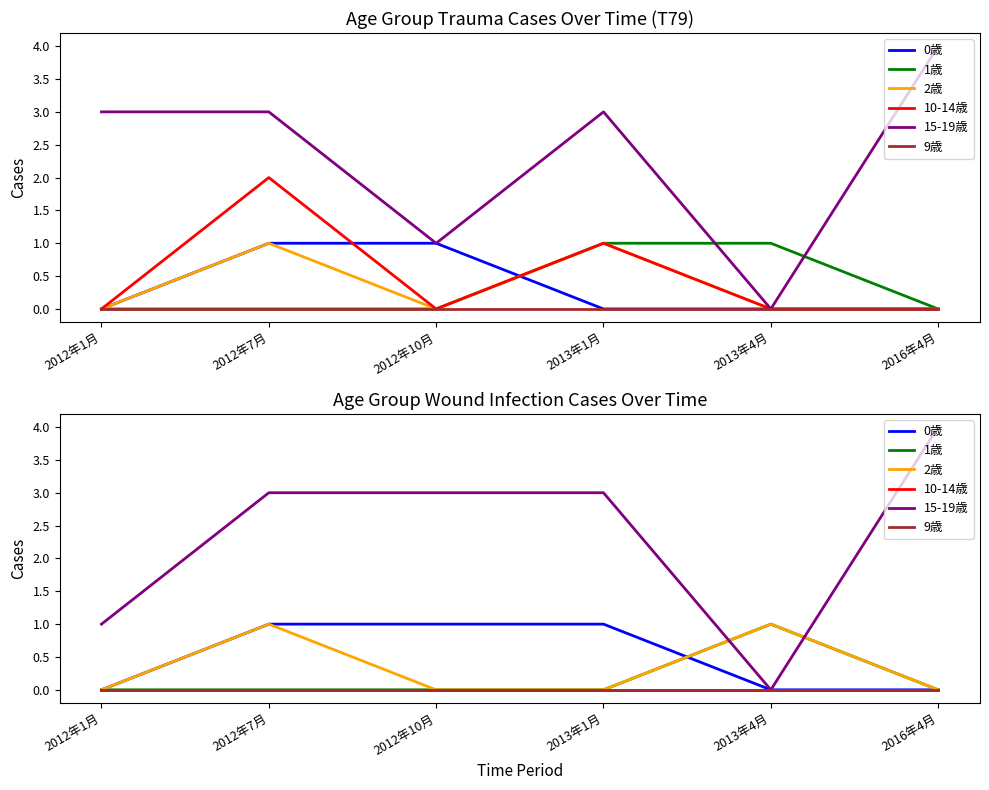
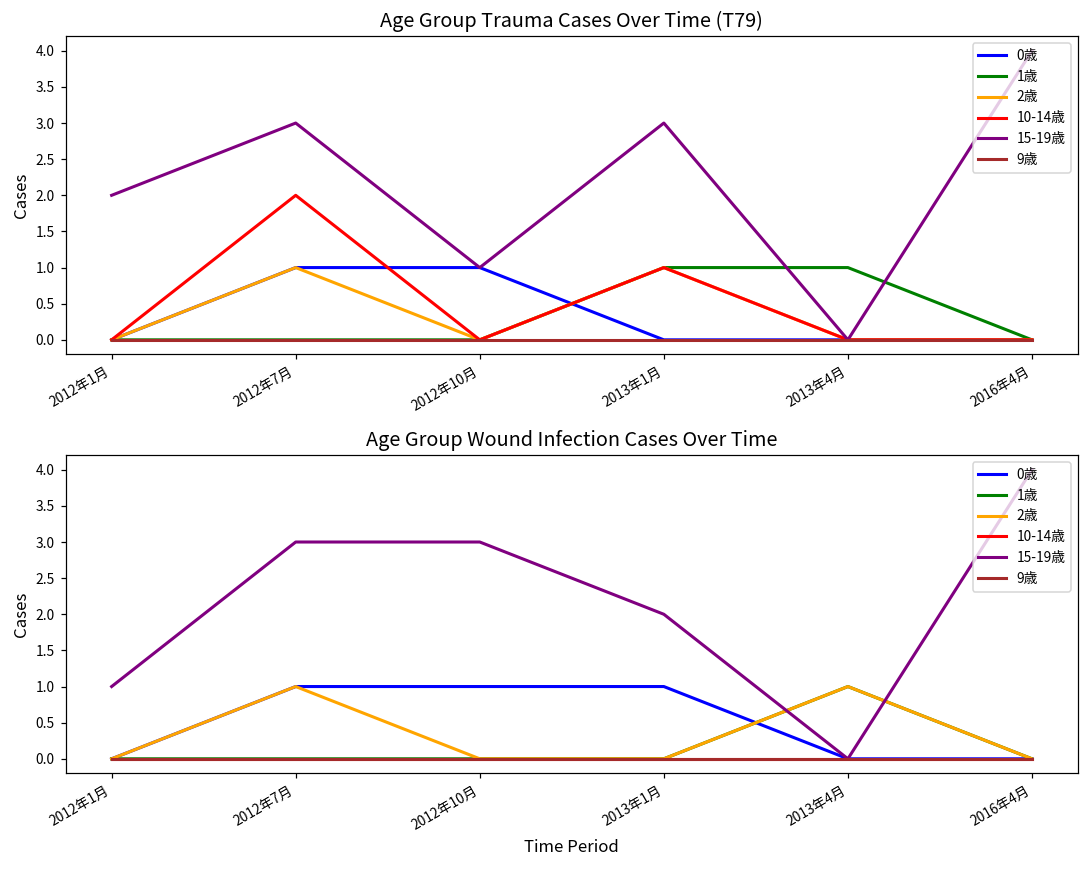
  {
    "Age Group Trauma Cases Over Time (T79)": {
      "1歳": {
        "2013年4月": 1
      },
      "10-14歳": {
        "2012年7月": 2
      },
      "15-19歳": {
-       "2012年1月": 3,
+       "2012年1月": 2,
        "2012年7月": 3,
        "2013年1月": 3
      }
    },
    "Age Group Wound Infection Cases Over Time": {
      "0歳": {
        "2012年10月": 1,
        "2013年1月": 1
      },
      "15-19歳": {
        "2012年1月": 1,
        "2012年7月": 3,
        "2012年10月": 3,
-       "2013年1月": 3
+       "2013年1月": 2
      }
    }
  }
